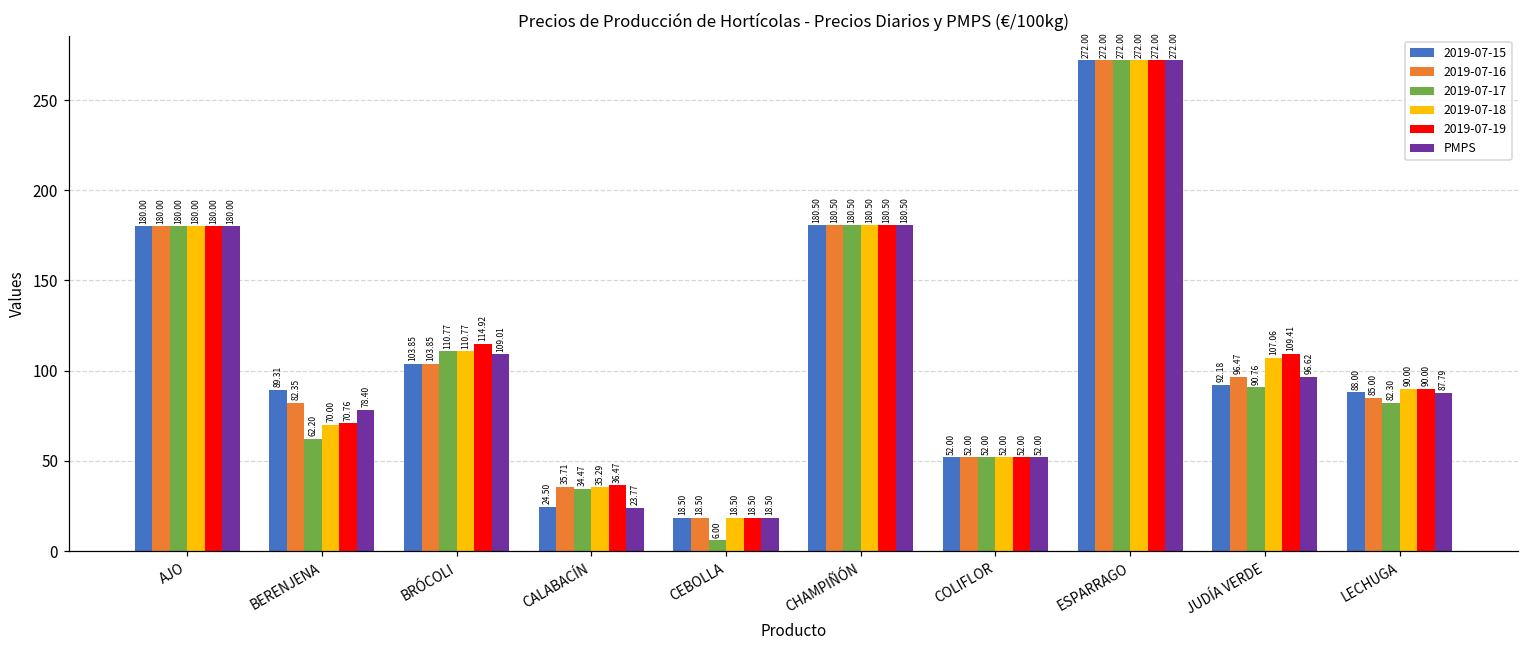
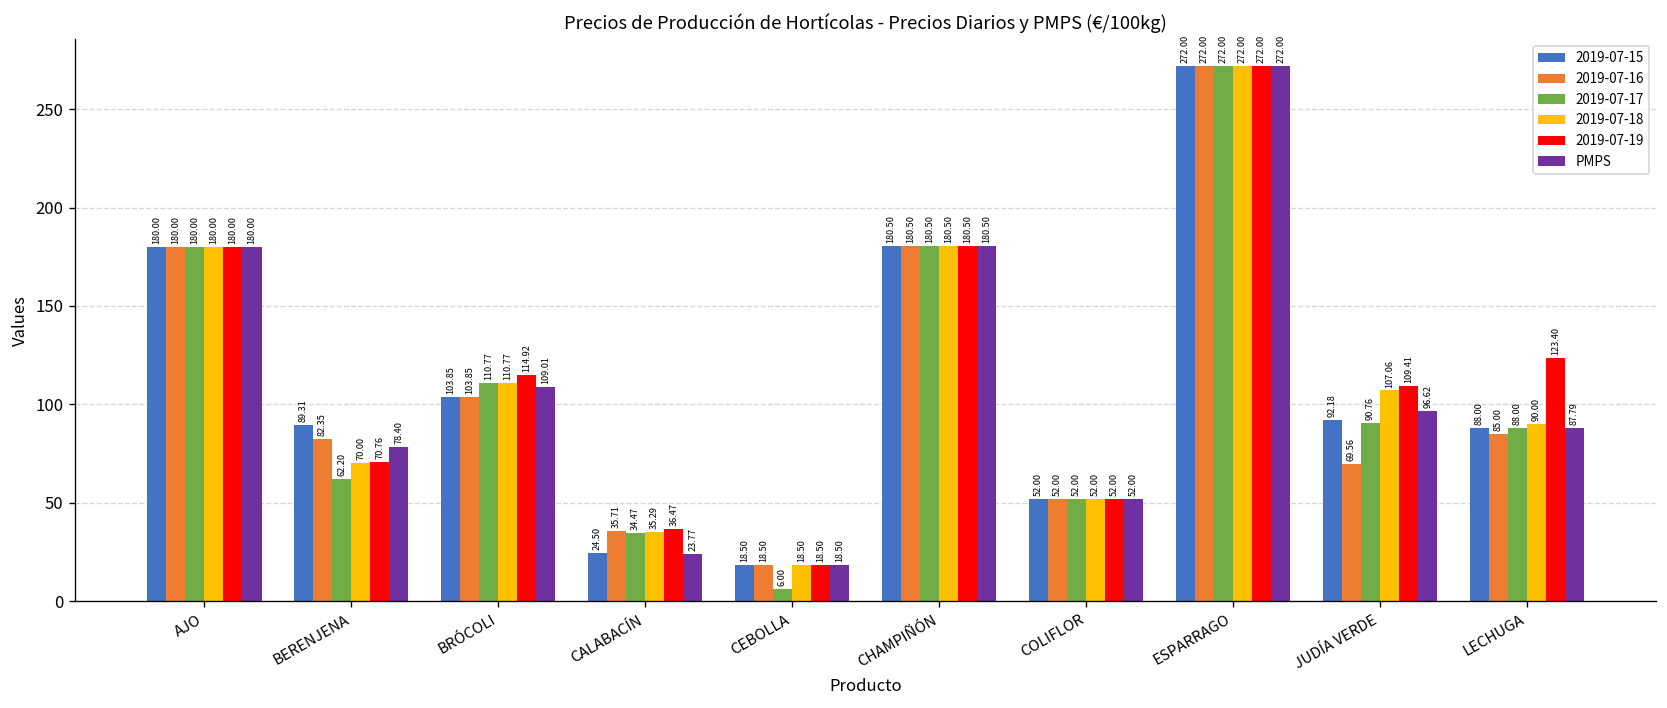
  {
    "2019-07-15": {
      "AJO": 180.00,
      "BERENJENA": 89.31,
      "BRÓCOLI": 103.85,
      "CALABACÍN": 24.50,
      "CEBOLLA": 18.50,
      "CHAMPIÑÓN": 180.50,
      "COLIFLOR": 52.00,
      "ESPARRAGO": 272.00,
      "JUDÍA VERDE": 92.18,
      "LECHUGA": 88.00
    },
    "2019-07-16": {
      "AJO": 180.00,
      "BERENJENA": 82.35,
      "BRÓCOLI": 103.85,
      "CALABACÍN": 35.71,
      "CEBOLLA": 18.50,
      "CHAMPIÑÓN": 180.50,
      "COLIFLOR": 52.00,
      "ESPARRAGO": 272.00,
-     "JUDÍA VERDE": 96.47,
+     "JUDÍA VERDE": 69.56,
      "LECHUGA": 85.00
    },
    "2019-07-17": {
      "AJO": 180.00,
      "BERENJENA": 62.20,
      "BRÓCOLI": 110.77,
      "CALABACÍN": 34.47,
      "CEBOLLA": 6.00,
      "CHAMPIÑÓN": 180.50,
      "COLIFLOR": 52.00,
      "ESPARRAGO": 272.00,
      "JUDÍA VERDE": 90.76,
-     "LECHUGA": 82.30
+     "LECHUGA": 88.00
    },
    "2019-07-18": {
      "AJO": 180.00,
      "BERENJENA": 70.00,
      "BRÓCOLI": 110.77,
      "CALABACÍN": 35.29,
      "CEBOLLA": 18.50,
      "CHAMPIÑÓN": 180.50,
      "COLIFLOR": 52.00,
      "ESPARRAGO": 272.00,
      "JUDÍA VERDE": 107.06,
      "LECHUGA": 90.00
    },
    "2019-07-19": {
      "AJO": 180.00,
      "BERENJENA": 70.76,
      "BRÓCOLI": 114.92,
      "CALABACÍN": 36.47,
      "CEBOLLA": 18.50,
      "CHAMPIÑÓN": 180.50,
      "COLIFLOR": 52.00,
      "ESPARRAGO": 272.00,
      "JUDÍA VERDE": 109.41,
-     "LECHUGA": 90.00
+     "LECHUGA": 123.40
    },
    "PMPS": {
      "AJO": 180.00,
      "BERENJENA": 78.40,
      "BRÓCOLI": 109.01,
      "CALABACÍN": 23.77,
      "CEBOLLA": 18.50,
      "CHAMPIÑÓN": 180.50,
      "COLIFLOR": 52.00,
      "ESPARRAGO": 272.00,
      "JUDÍA VERDE": 96.62,
      "LECHUGA": 87.79
    }
  }
